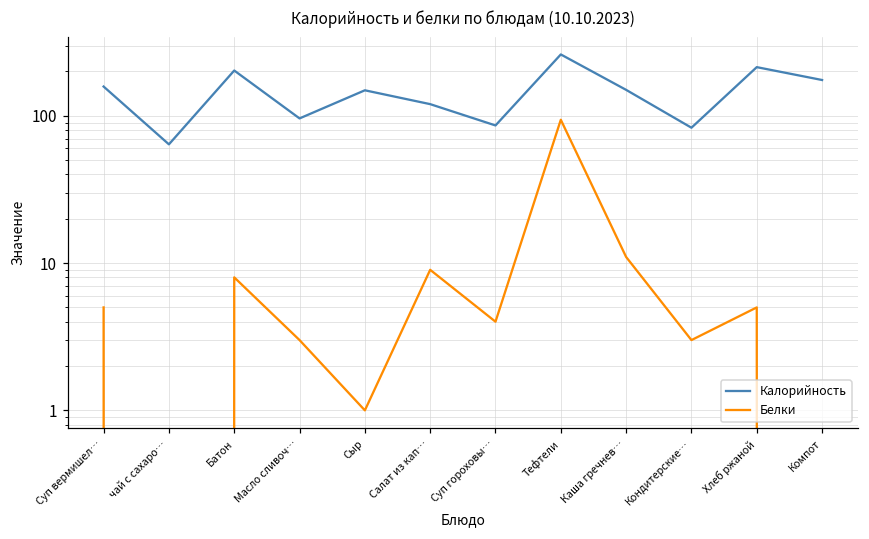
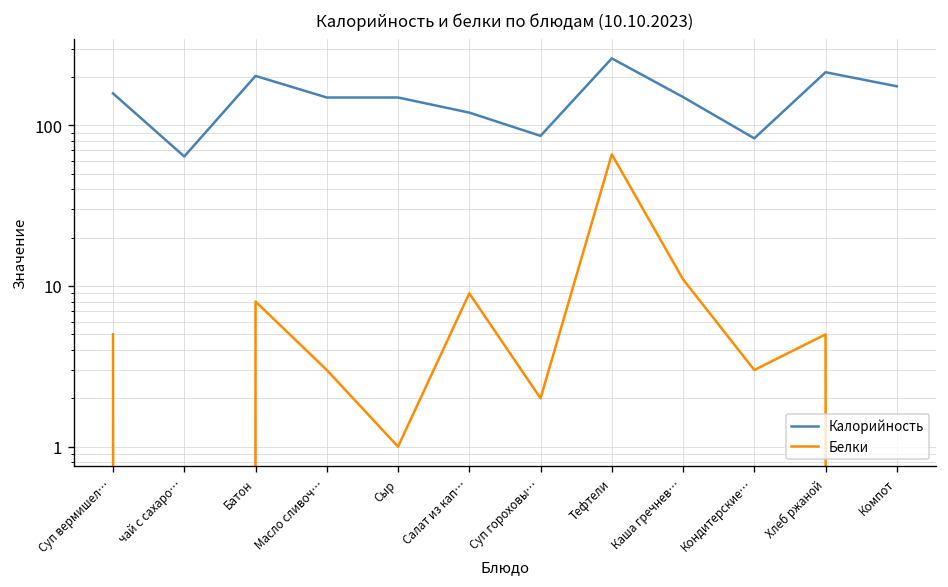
  {
    "Калорийность": {
      "Суп вермишел…": 160,
      "чай с сахаро…": 60,
      "Батон": 200,
-     "Масло сливоч…": 100,
+     "Масло сливоч…": 150,
      "Сыр": 150,
      "Салат из кап…": 120,
      "Суп гороховы…": 90,
      "Тефтели": 260,
      "Каша гречнев…": 150,
      "Кондитерские…": 80,
      "Хлеб ржаной": 210,
      "Компот": 180
    },
    "Белки": {
      "Суп вермишел…": 5,
      "Батон": 8,
      "Масло сливоч…": 3,
      "Сыр": 1,
      "Салат из кап…": 9,
-     "Суп гороховы…": 4,
-     "Тефтели": 90,
+     "Суп гороховы…": 2,
+     "Тефтели": 70,
      "Каша гречнев…": 11,
      "Кондитерские…": 3,
      "Хлеб ржаной": 5
    }
  }
